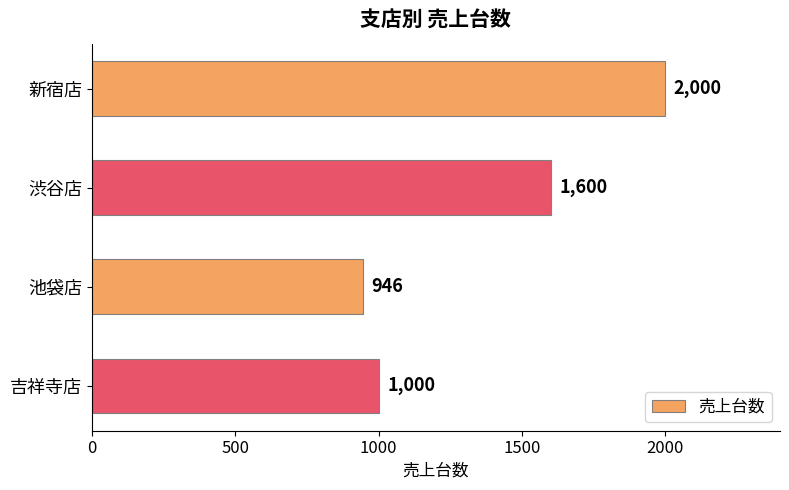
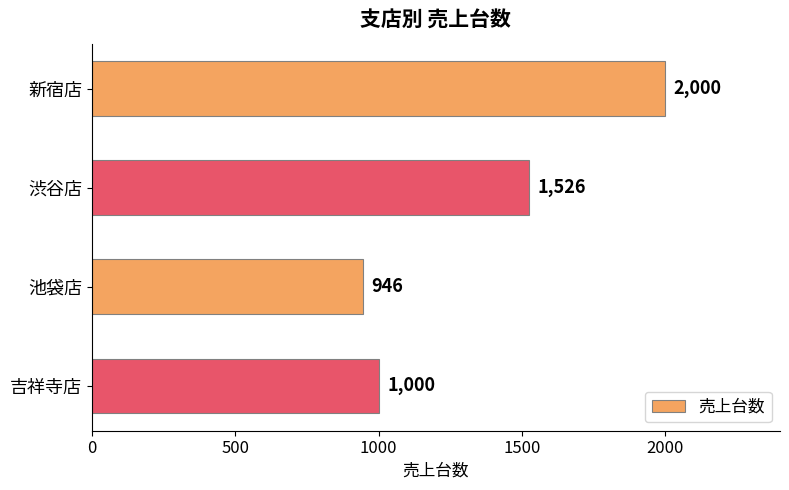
  {
    "新宿店": "2,000",
-   "渋谷店": "1,600",
+   "渋谷店": "1,526",
    "池袋店": "946",
    "吉祥寺店": "1,000"
  }
